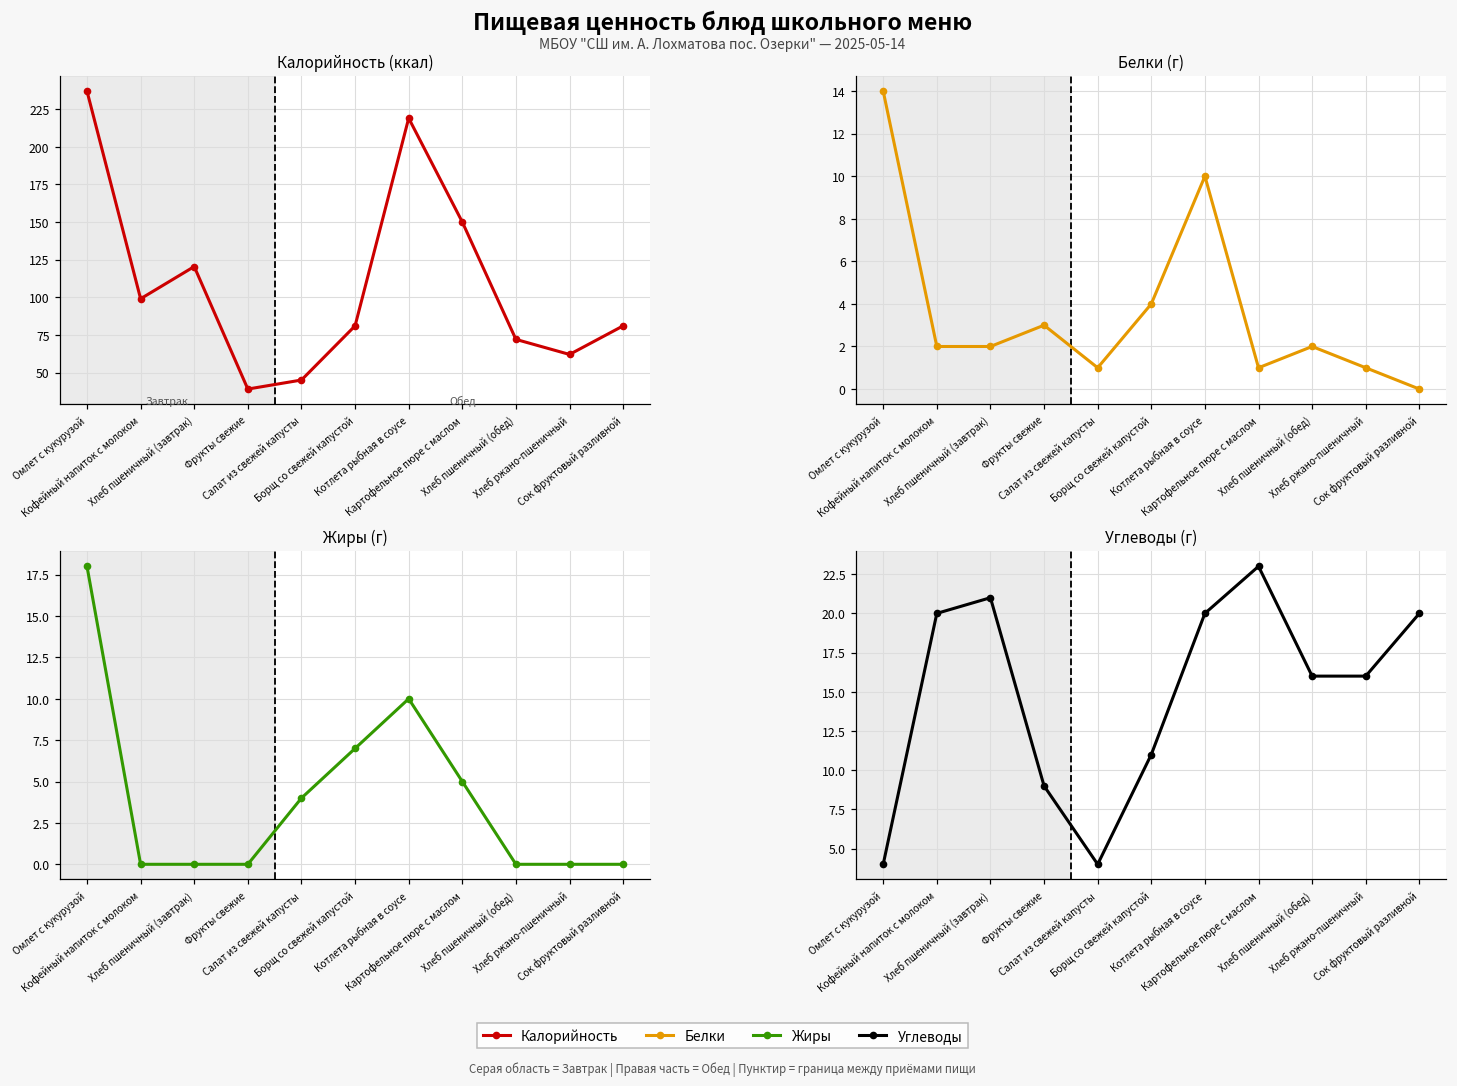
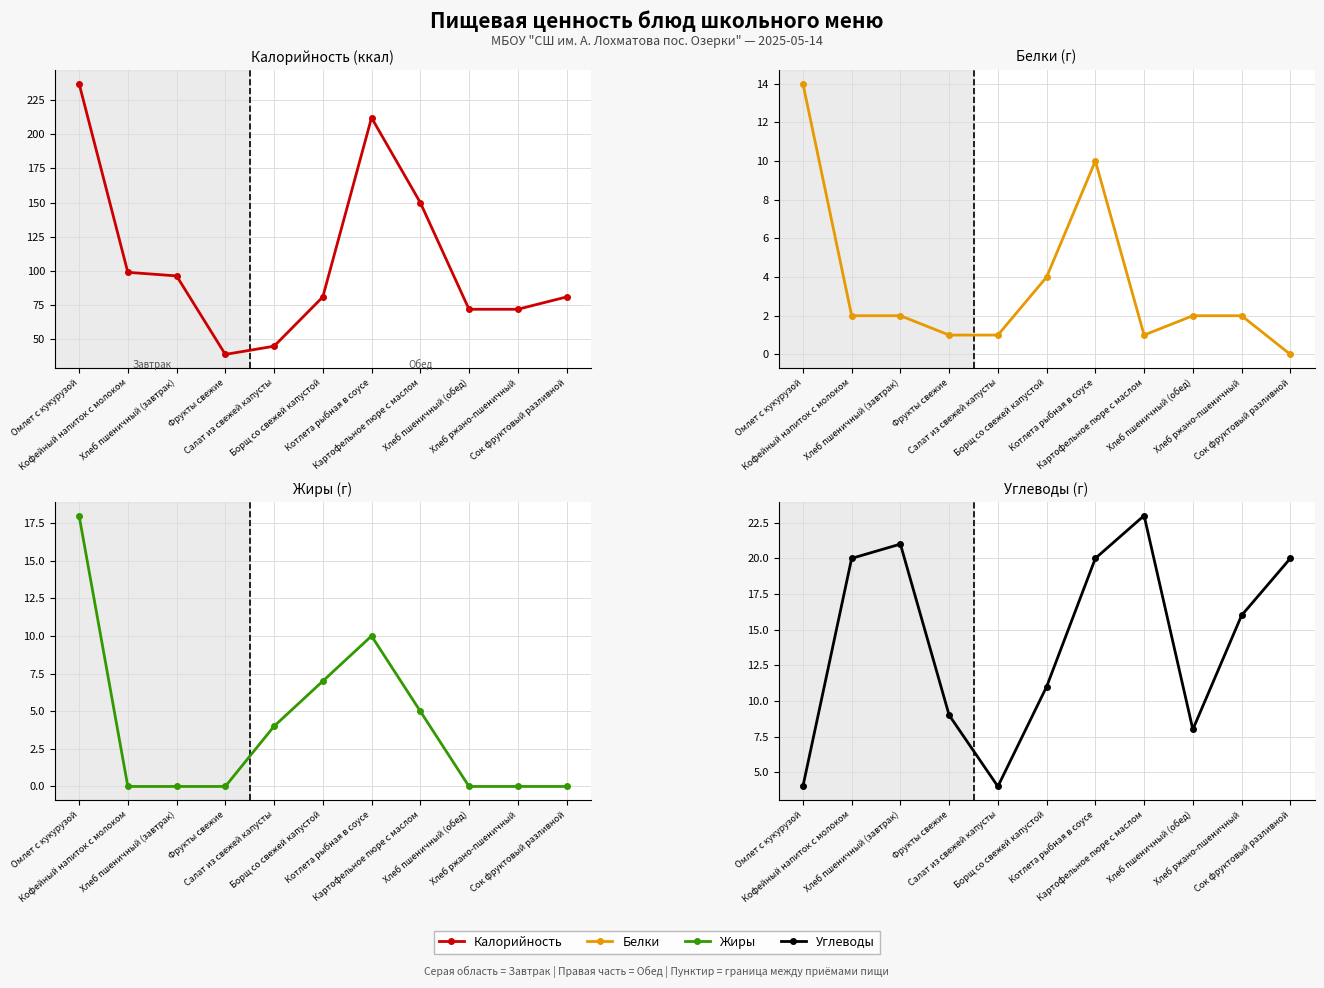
  {
    "Калорийность (ккал)": {
      "Омлет с кукурузой": 237,
      "Кофейный напиток с молоком": 99,
-     "Хлеб пшеничный (завтрак)": 120,
+     "Хлеб пшеничный (завтрак)": 96,
      "Фрукты свежие": 39,
      "Салат из свежей капусты": 45,
      "Борщ со свежей капустой": 81,
-     "Котлета рыбная в соусе": 219,
+     "Котлета рыбная в соусе": 212,
      "Картофельное пюре с маслом": 150,
      "Хлеб пшеничный (обед)": 72,
-     "Хлеб ржано-пшеничный": 62,
+     "Хлеб ржано-пшеничный": 72,
      "Сок фруктовый разливной": 81
    },
    "Белки (г)": {
      "Омлет с кукурузой": 14,
      "Кофейный напиток с молоком": 2,
      "Хлеб пшеничный (завтрак)": 2,
-     "Фрукты свежие": 3,
+     "Фрукты свежие": 1,
      "Салат из свежей капусты": 1,
      "Борщ со свежей капустой": 4,
      "Котлета рыбная в соусе": 10,
      "Картофельное пюре с маслом": 1,
      "Хлеб пшеничный (обед)": 2,
-     "Хлеб ржано-пшеничный": 1,
+     "Хлеб ржано-пшеничный": 2,
      "Сок фруктовый разливной": 0
    },
    "Жиры (г)": {
      "Омлет с кукурузой": 18.0,
      "Кофейный напиток с молоком": 0.0,
      "Хлеб пшеничный (завтрак)": 0.0,
      "Фрукты свежие": 0.0,
      "Салат из свежей капусты": 4.0,
      "Борщ со свежей капустой": 7.0,
      "Котлета рыбная в соусе": 10.0,
      "Картофельное пюре с маслом": 5.0,
      "Хлеб пшеничный (обед)": 0.0,
      "Хлеб ржано-пшеничный": 0.0,
      "Сок фруктовый разливной": 0.0
    },
    "Углеводы (г)": {
      "Омлет с кукурузой": 4,
      "Кофейный напиток с молоком": 20,
      "Хлеб пшеничный (завтрак)": 21,
      "Фрукты свежие": 9,
      "Салат из свежей капусты": 4,
      "Борщ со свежей капустой": 11,
      "Котлета рыбная в соусе": 20,
      "Картофельное пюре с маслом": 23,
-     "Хлеб пшеничный (обед)": 16,
+     "Хлеб пшеничный (обед)": 8,
      "Хлеб ржано-пшеничный": 16,
      "Сок фруктовый разливной": 20
    }
  }
